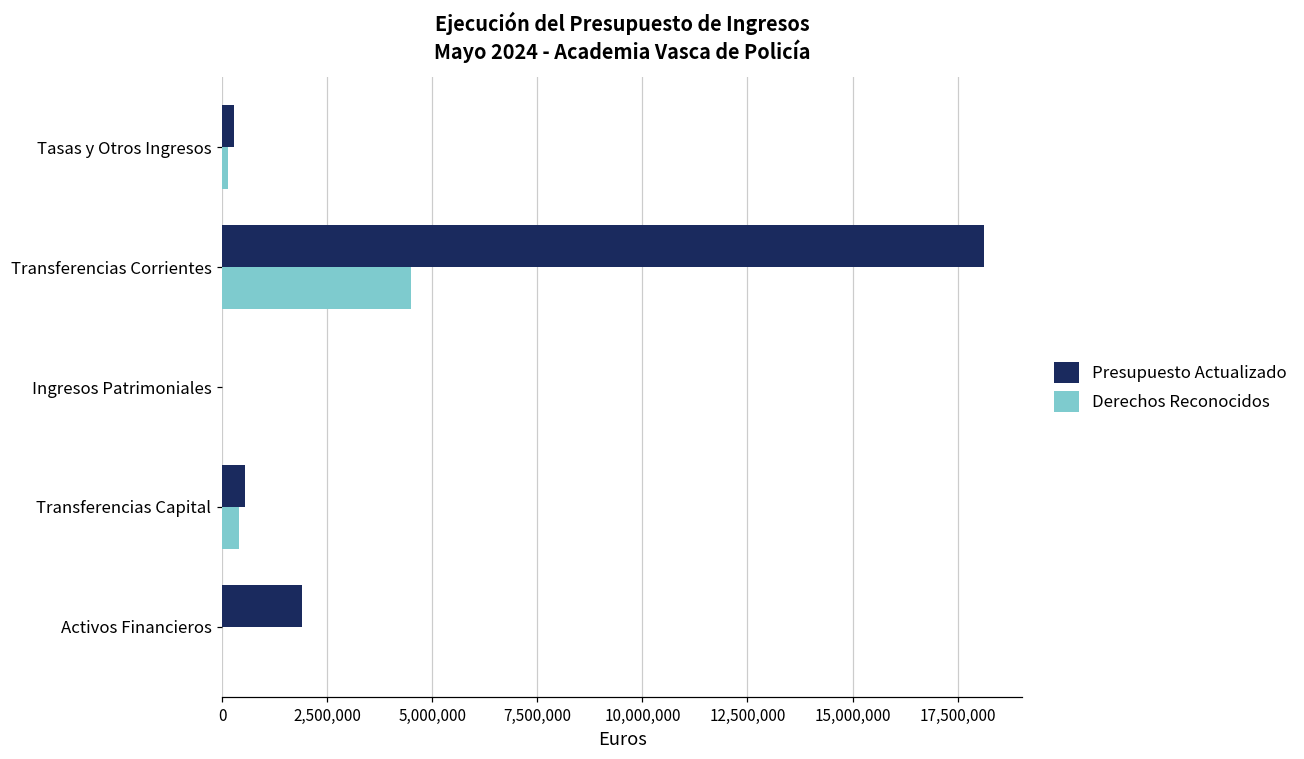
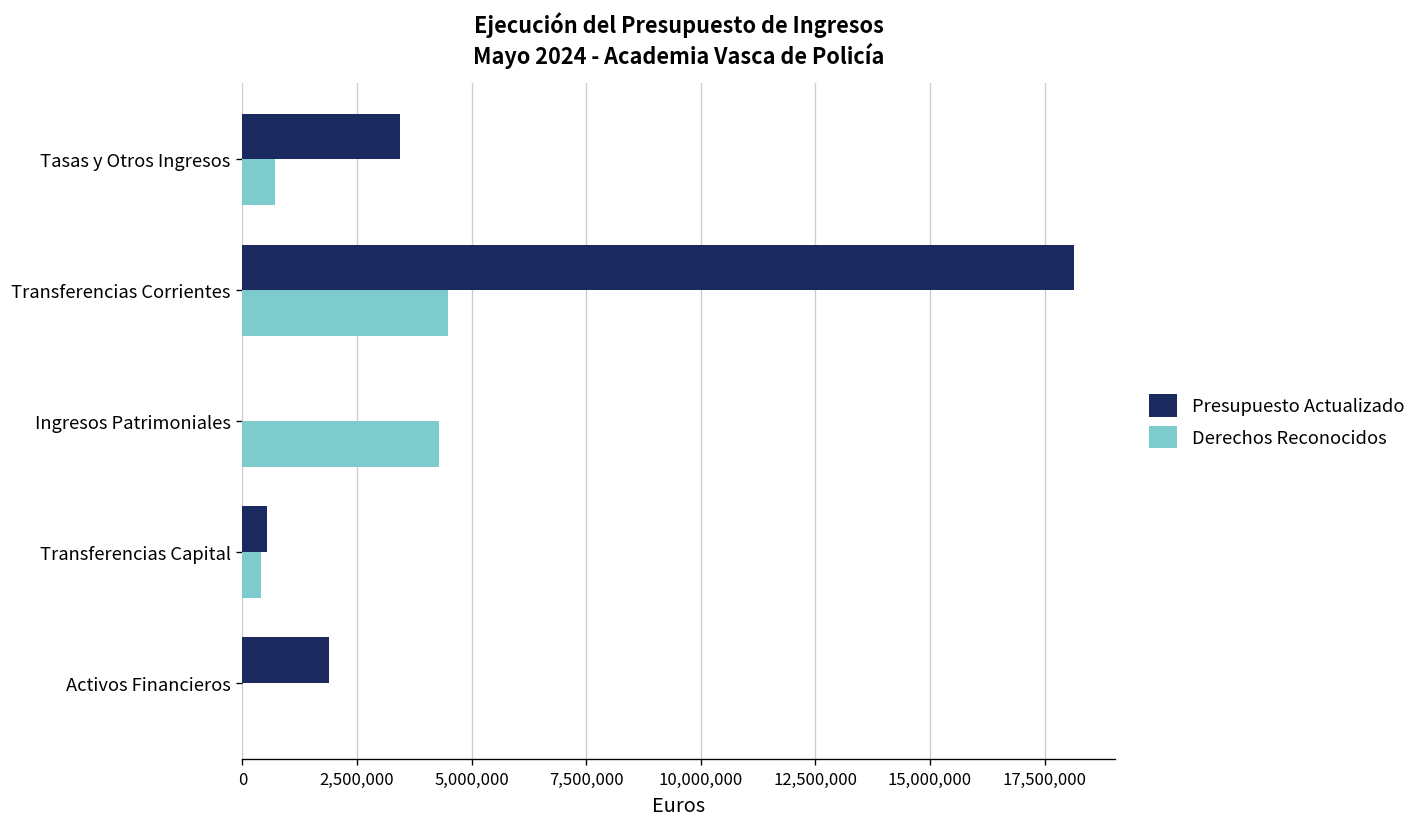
  {
    "Presupuesto Actualizado": {
-     "Tasas y Otros Ingresos": "300,000",
+     "Tasas y Otros Ingresos": "3,400,000",
      "Transferencias Corrientes": "18,100,000",
      "Ingresos Patrimoniales": "0",
      "Transferencias Capital": "500,000",
      "Activos Financieros": "1,900,000"
    },
    "Derechos Reconocidos": {
-     "Tasas y Otros Ingresos": "100,000",
+     "Tasas y Otros Ingresos": "700,000",
      "Transferencias Corrientes": "4,500,000",
-     "Ingresos Patrimoniales": "0",
+     "Ingresos Patrimoniales": "4,300,000",
      "Transferencias Capital": "400,000"
    }
  }
